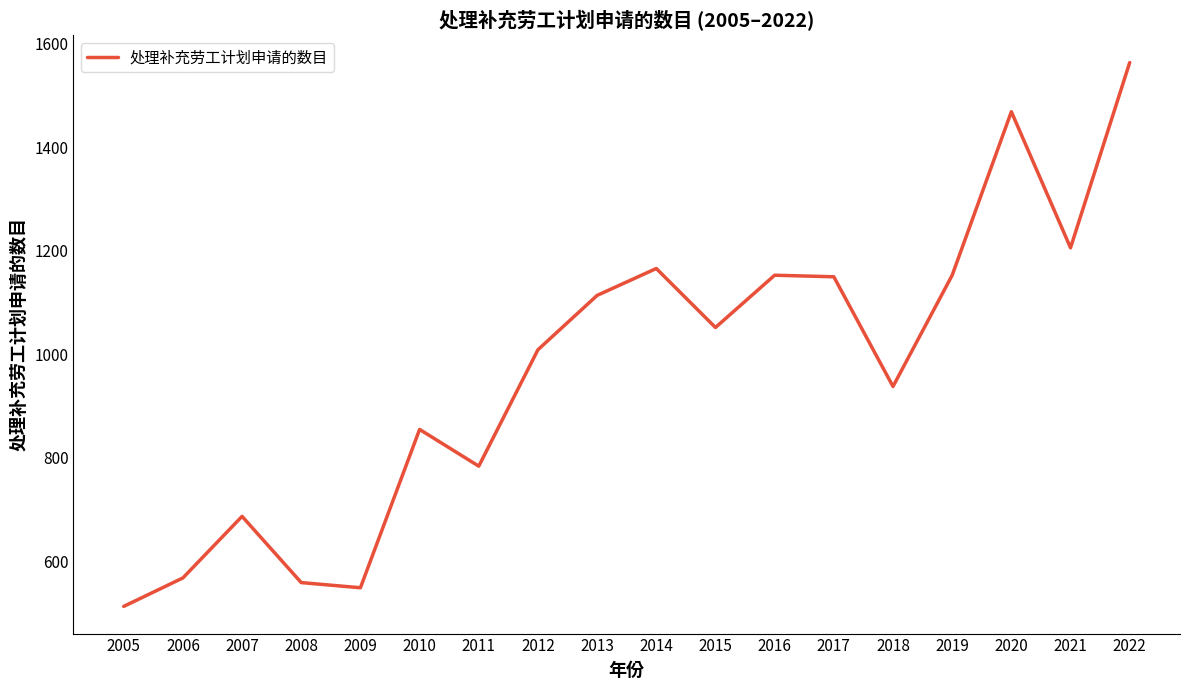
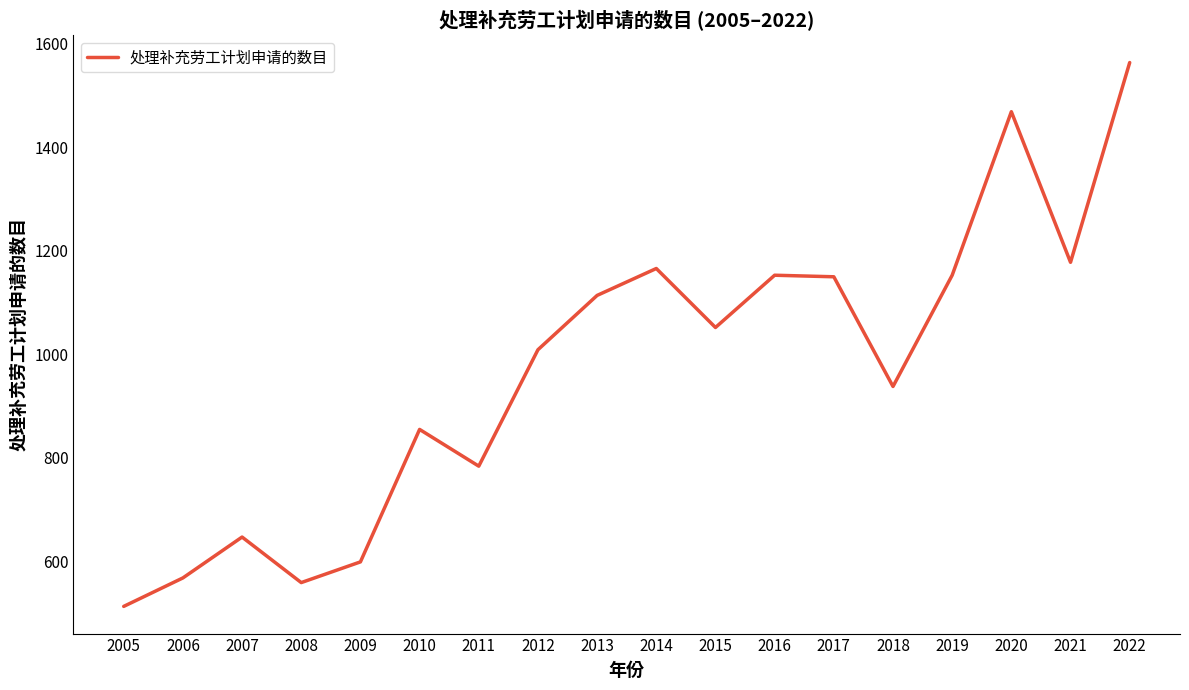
  {
    "2005": 510,
    "2006": 570,
-   "2007": 690,
+   "2007": 650,
    "2008": 560,
-   "2009": 550,
+   "2009": 600,
    "2010": 860,
    "2011": 780,
    "2012": 1010,
    "2013": 1110,
    "2014": 1170,
    "2015": 1050,
    "2016": 1150,
    "2017": 1150,
    "2018": 940,
    "2019": 1150,
    "2020": 1470,
-   "2021": 1210,
+   "2021": 1180,
    "2022": 1560
  }
